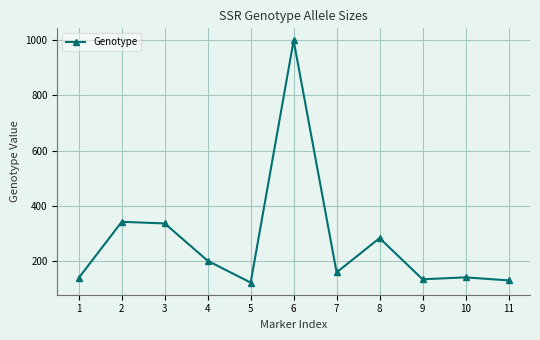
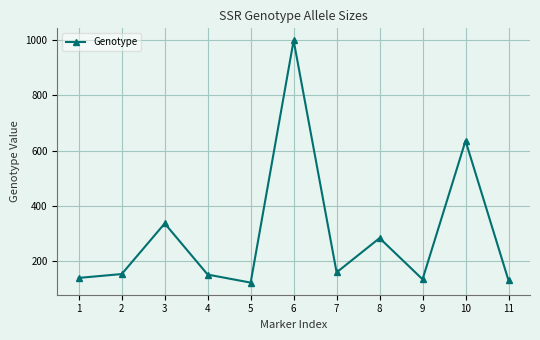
  {
    "1": 140,
-   "2": 340,
+   "2": 150,
    "3": 340,
-   "4": 200,
+   "4": 150,
    "5": 120,
    "6": 1000,
    "7": 160,
    "8": 280,
    "9": 140,
-   "10": 140,
+   "10": 640,
    "11": 130
  }
